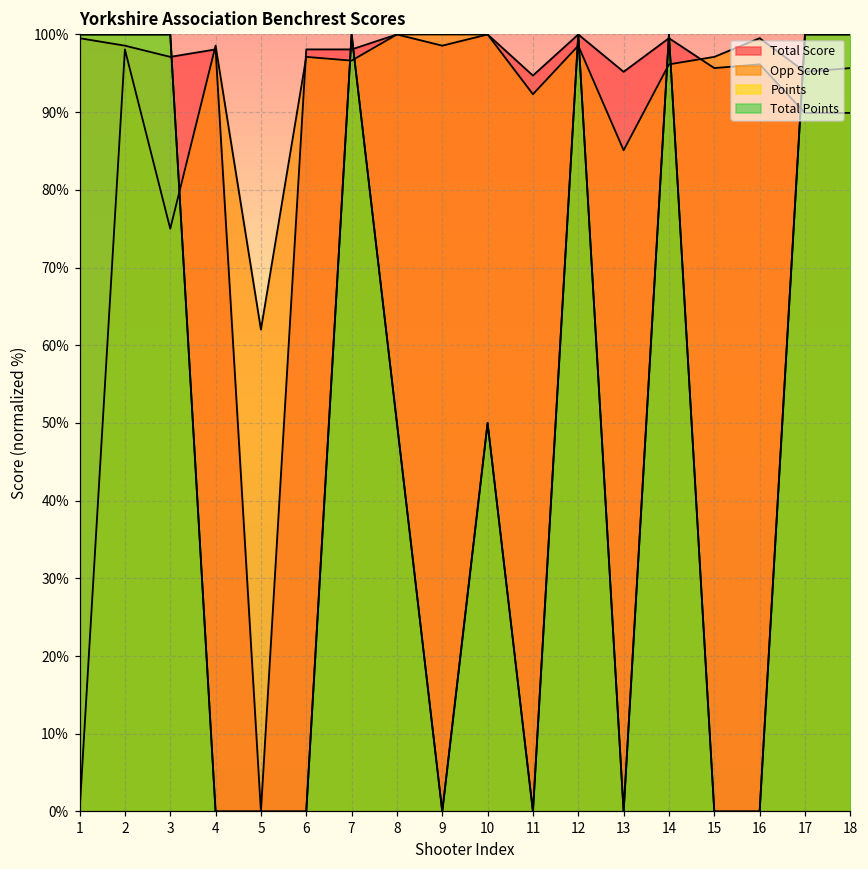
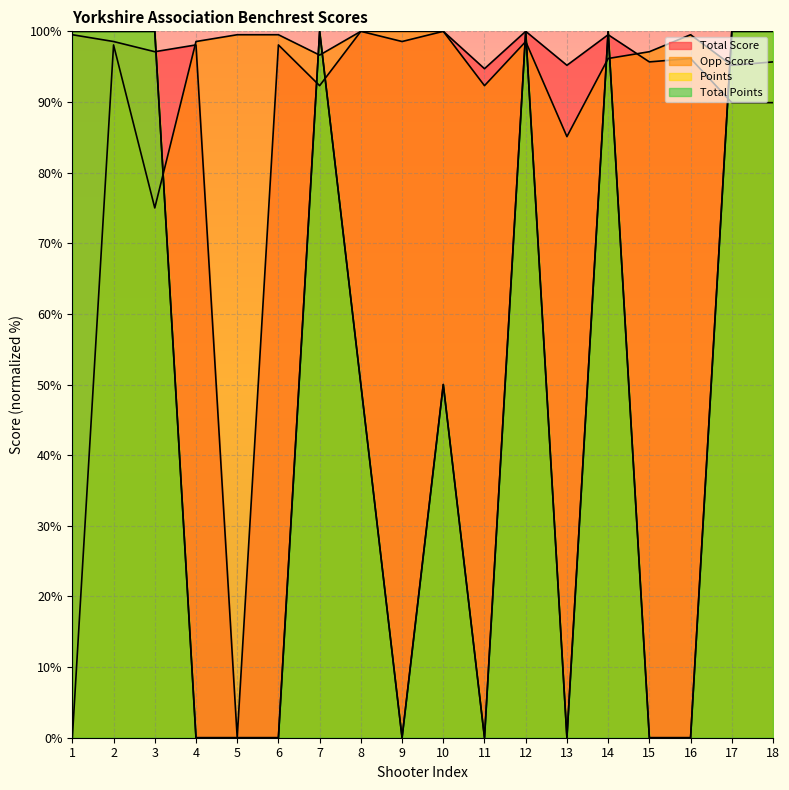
  {
    "Total Score": {
      "1": "100%",
      "2": "99%",
      "3": "97%",
      "4": "98%",
      "6": "98%",
-     "7": "98%",
+     "7": "92%",
      "9": "99%",
      "11": "95%",
      "13": "95%",
      "14": "100%",
      "15": "96%",
      "17": "90%",
      "18": "90%"
    },
    "Opp Score": {
      "1": "0%",
      "2": "98%",
      "3": "75%",
      "4": "99%",
-     "5": "62%",
-     "6": "97%",
+     "5": "100%",
+     "6": "100%",
      "7": "97%",
      "9": "100%",
      "11": "92%",
      "12": "99%",
      "13": "85%",
      "14": "96%",
      "15": "97%",
      "16": "100%",
      "18": "96%"
    },
    "Total Points": {
      "1": "100%",
      "2": "100%",
      "3": "100%",
      "4": "0%",
      "6": "0%",
      "7": "100%",
      "8": "50%",
      "9": "0%",
      "10": "50%",
      "11": "0%",
      "13": "0%",
      "14": "100%",
      "15": "0%",
      "16": "0%",
      "17": "100%",
      "18": "100%"
    }
  }
